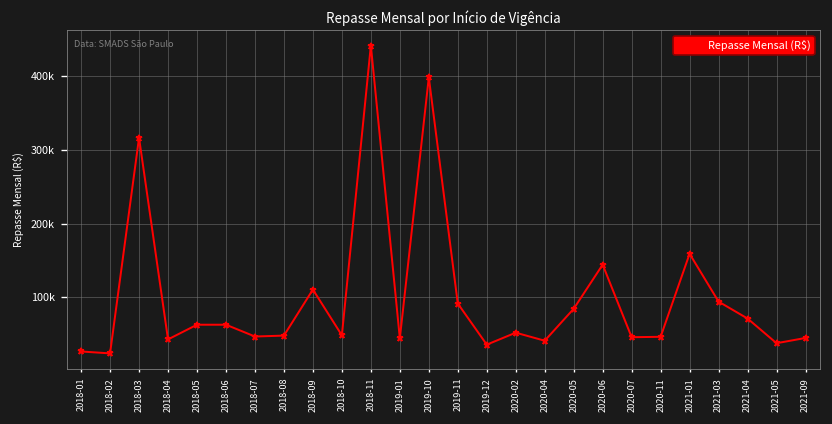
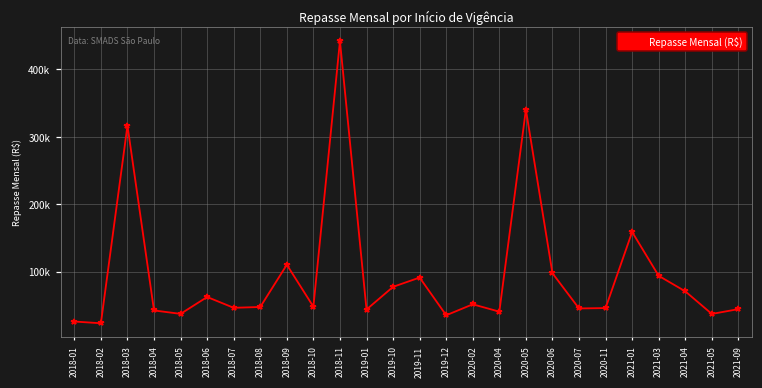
  {
    "2018-01": 30000,
    "2018-02": 20000,
    "2018-03": 320000,
    "2018-04": 40000,
-   "2018-05": 60000,
+   "2018-05": 40000,
    "2018-06": 60000,
    "2018-07": 50000,
    "2018-08": 50000,
    "2018-09": 110000,
    "2018-10": 50000,
    "2018-11": 440000,
    "2019-01": 40000,
-   "2019-10": 400000,
+   "2019-10": 80000,
    "2019-11": 90000,
    "2019-12": 40000,
    "2020-02": 50000,
    "2020-04": 40000,
-   "2020-05": 80000,
-   "2020-06": 140000,
+   "2020-05": 340000,
+   "2020-06": 100000,
    "2020-07": 50000,
    "2020-11": 50000,
    "2021-01": 160000,
    "2021-03": 90000,
    "2021-04": 70000,
    "2021-05": 40000,
    "2021-09": 40000
  }
